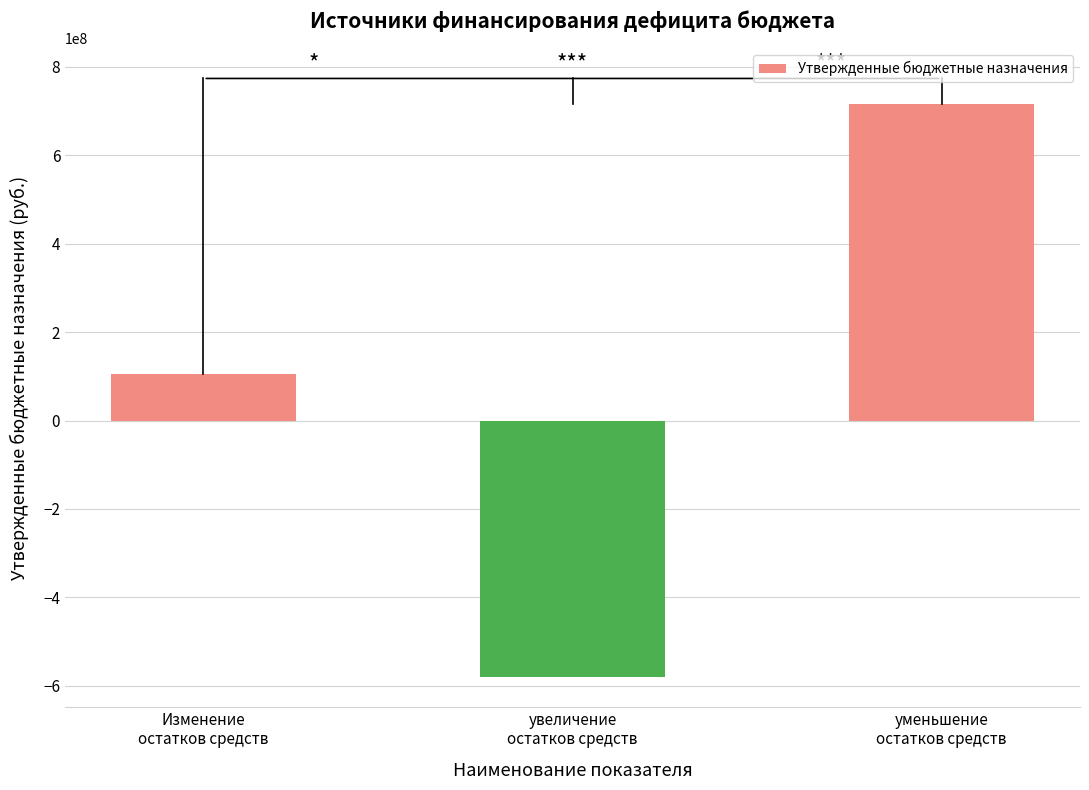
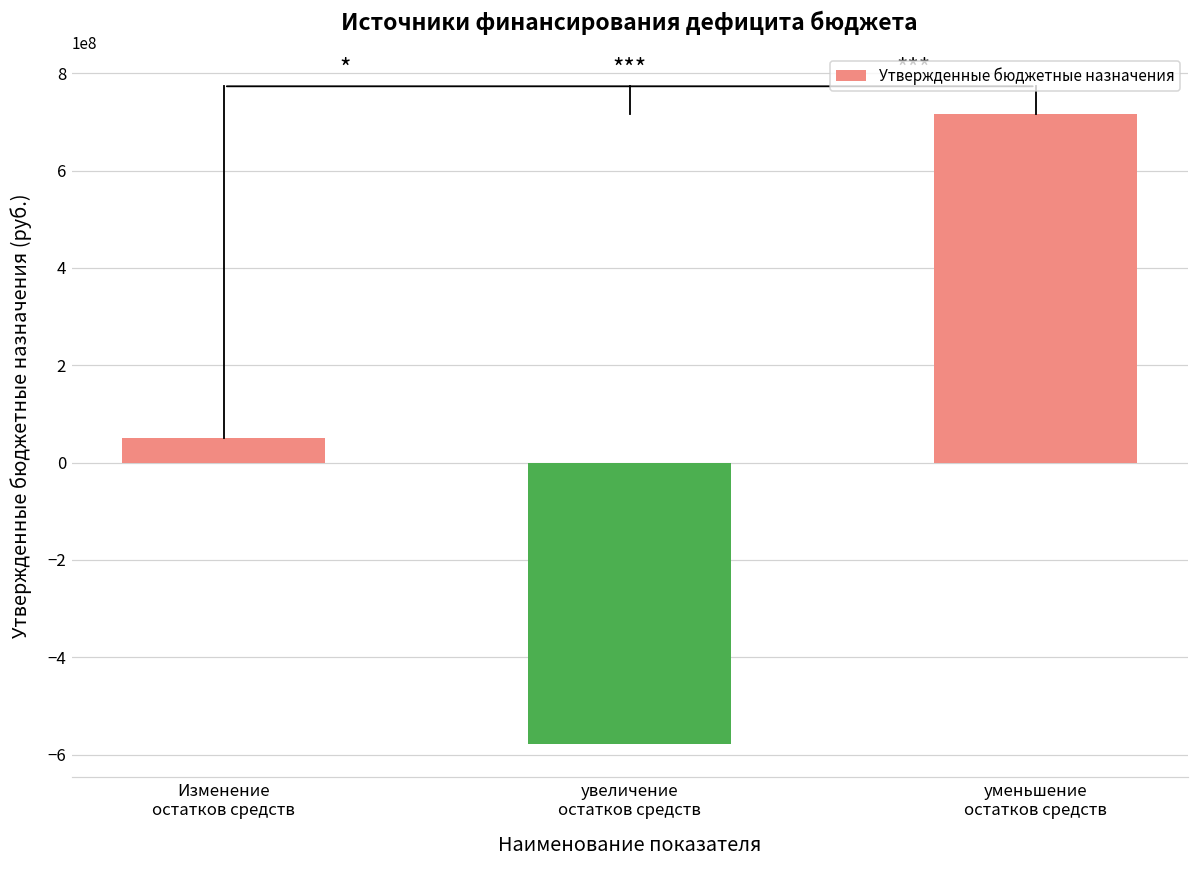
  {
    "Утвержденные бюджетные назначения": {
-     "Изменение остатков средств": 110000000,
+     "Изменение остатков средств": 50000000,
      "увеличение остатков средств": -580000000,
      "уменьшение остатков средств": 720000000
    }
  }
